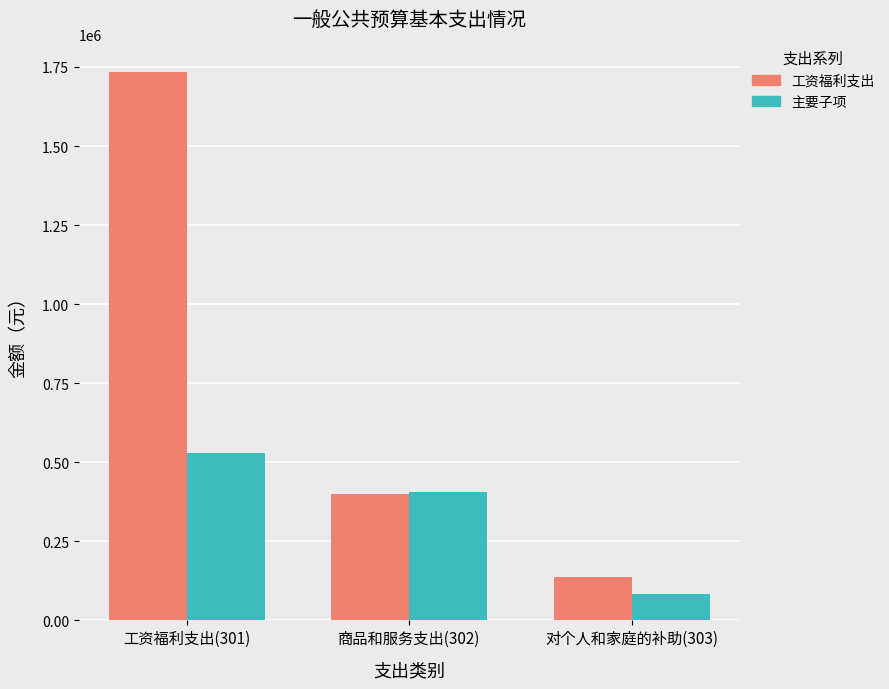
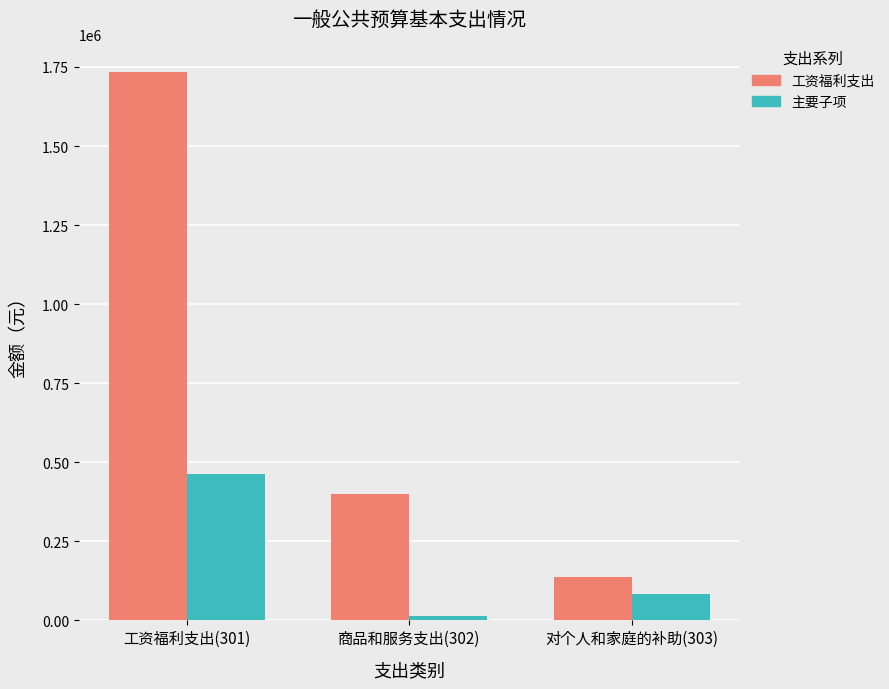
  {
    "工资福利支出": {
      "工资福利支出(301)": 1730000,
      "商品和服务支出(302)": 400000,
      "对个人和家庭的补助(303)": 140000
    },
    "主要子项": {
-     "工资福利支出(301)": 530000,
-     "商品和服务支出(302)": 410000,
+     "工资福利支出(301)": 460000,
+     "商品和服务支出(302)": 10000,
      "对个人和家庭的补助(303)": 80000
    }
  }
